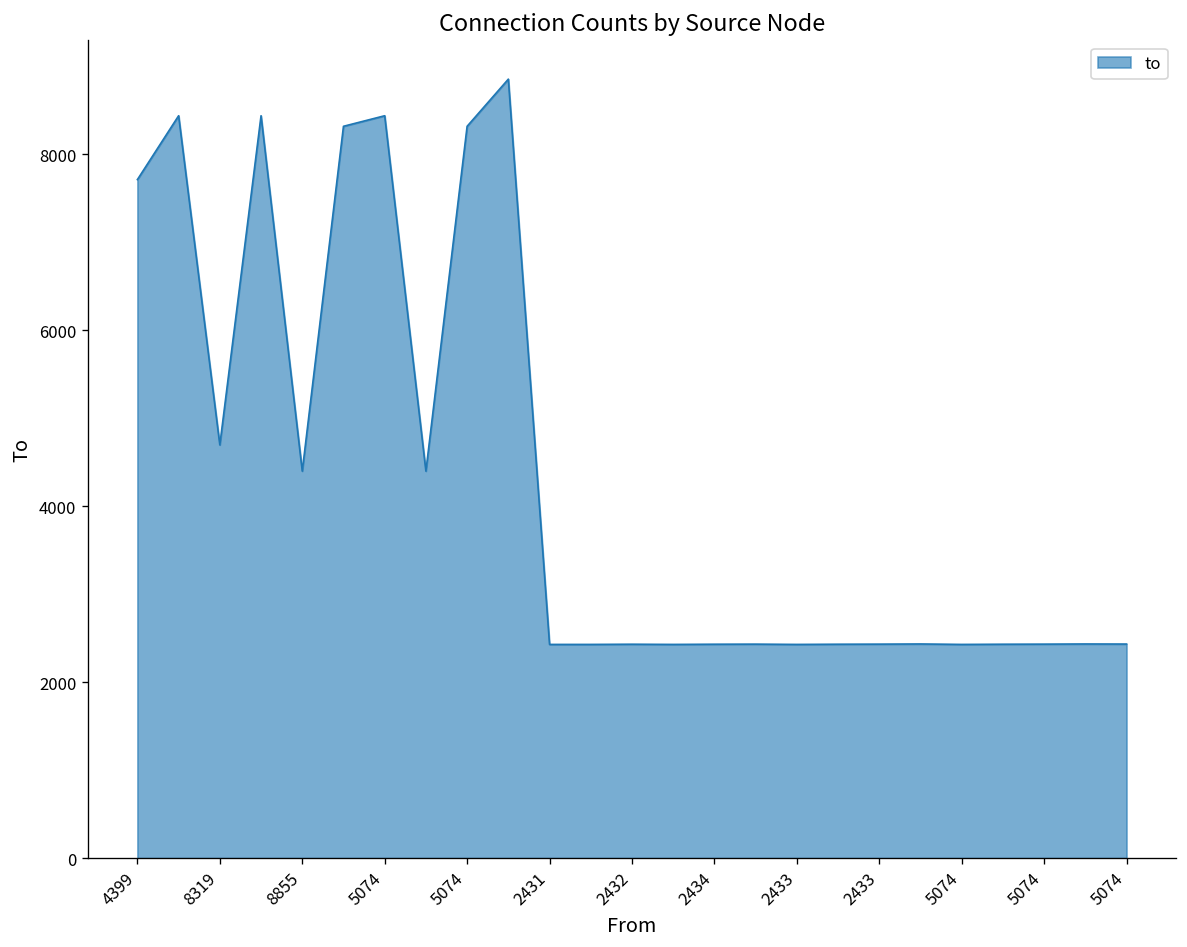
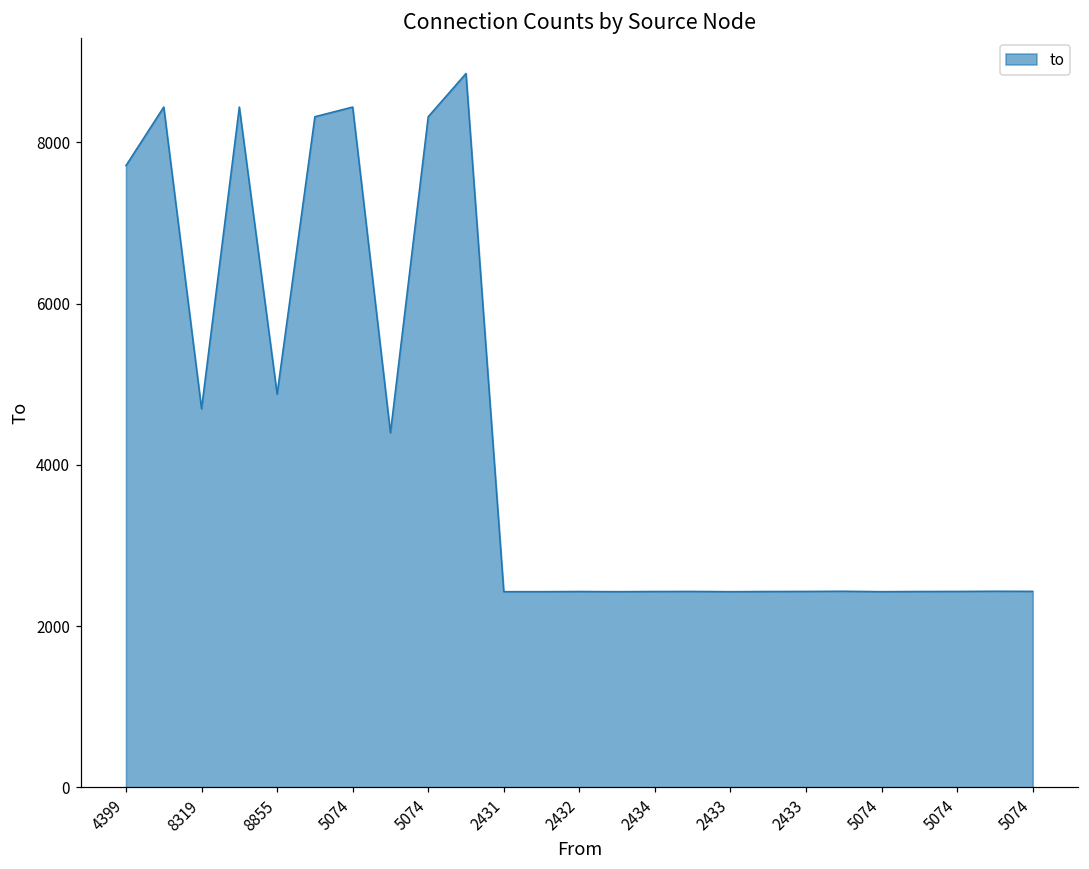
  {
    "4399": 7700,
    "8319": 4700,
-   "8855": 4400,
+   "8855": 4900,
    "2431": 2400,
    "2432": 2400,
    "2434": 2400
  }
